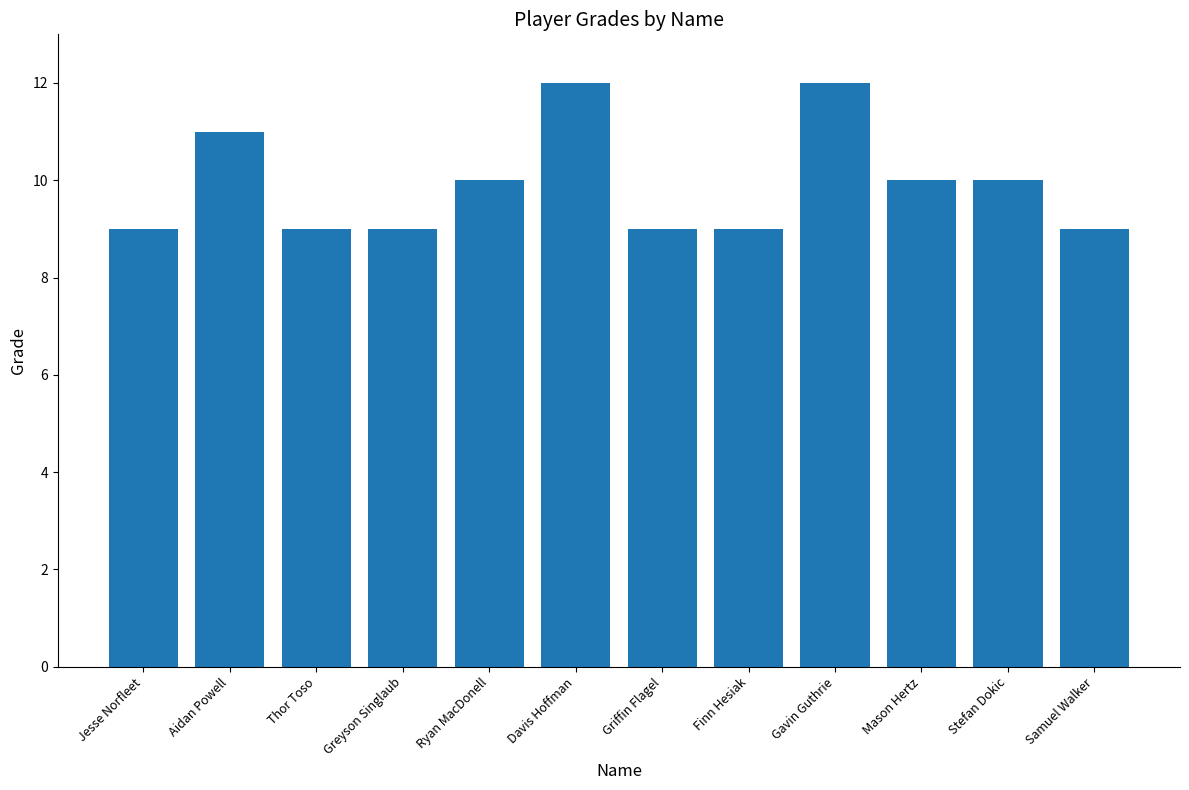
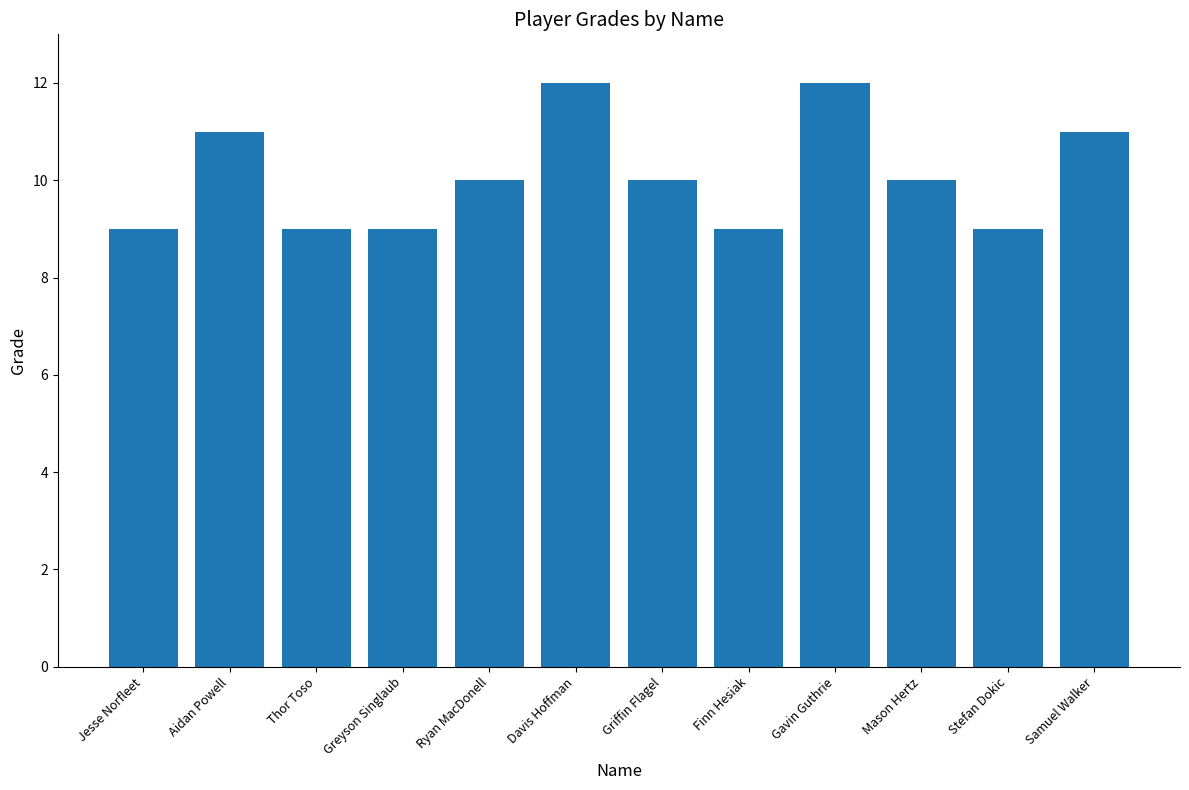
  {
    "Jesse Norfleet": 9,
    "Aidan Powell": 11,
    "Thor Toso": 9,
    "Greyson Singlaub": 9,
    "Ryan MacDonell": 10,
    "Davis Hoffman": 12,
-   "Griffin Flagel": 9,
+   "Griffin Flagel": 10,
    "Finn Hesiak": 9,
    "Gavin Guthrie": 12,
    "Mason Hertz": 10,
-   "Stefan Dokic": 10,
-   "Samuel Walker": 9
+   "Stefan Dokic": 9,
+   "Samuel Walker": 11
  }
